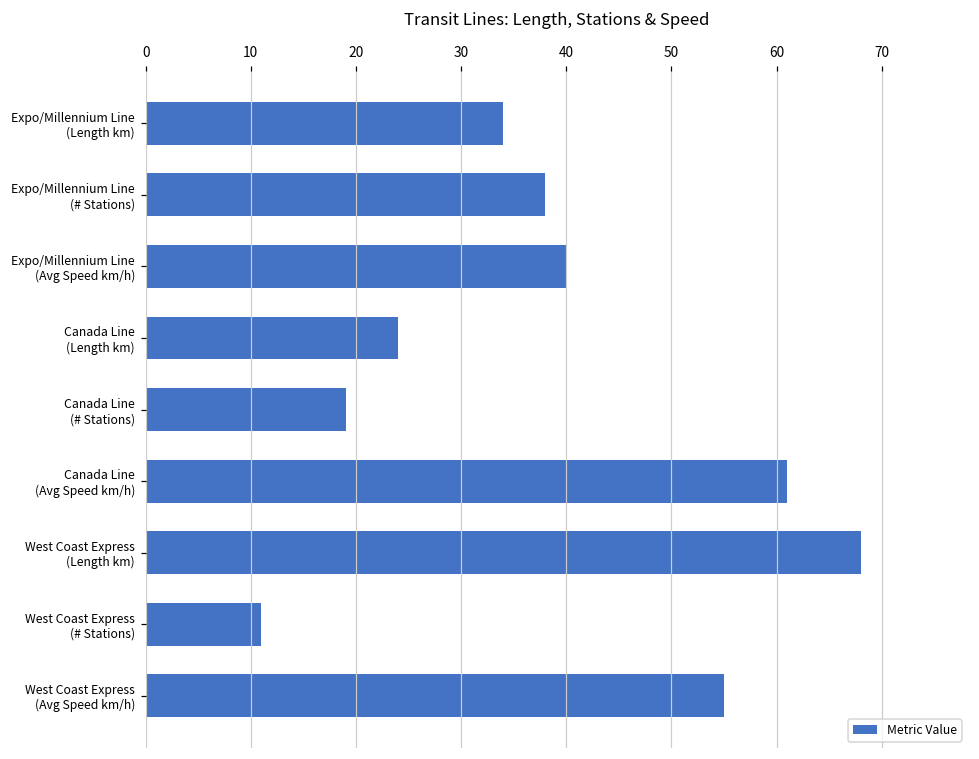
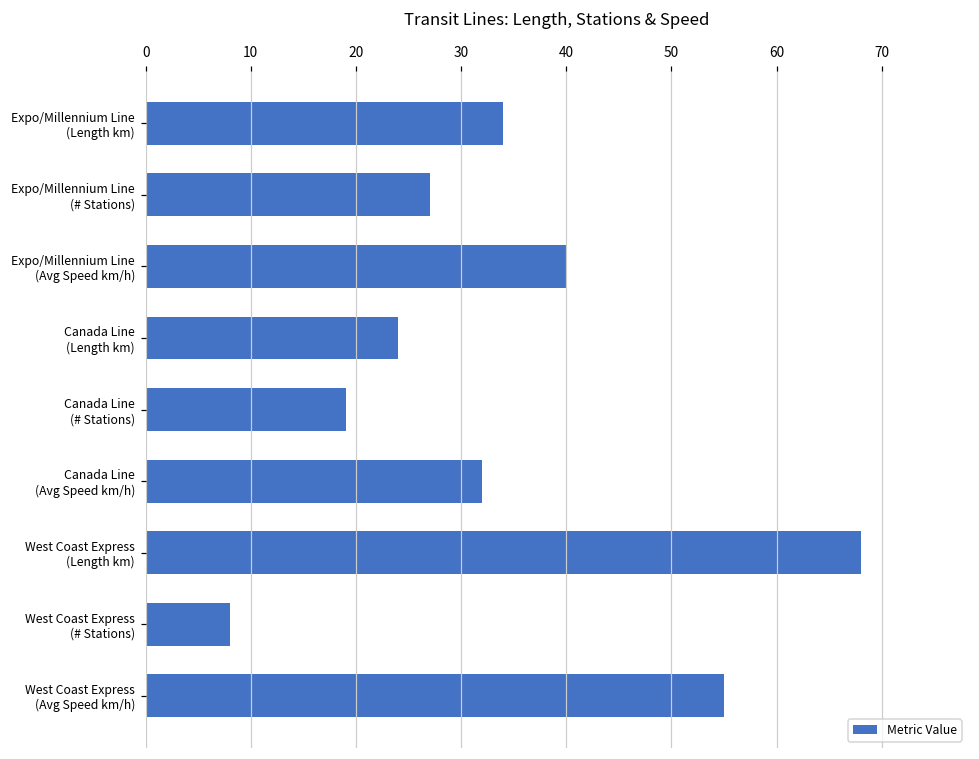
  {
    "Expo/Millennium Line (Length km)": 34,
-   "Expo/Millennium Line (# Stations)": 38,
+   "Expo/Millennium Line (# Stations)": 27,
    "Expo/Millennium Line (Avg Speed km/h)": 40,
    "Canada Line (Length km)": 24,
    "Canada Line (# Stations)": 19,
-   "Canada Line (Avg Speed km/h)": 61,
+   "Canada Line (Avg Speed km/h)": 32,
    "West Coast Express (Length km)": 68,
-   "West Coast Express (# Stations)": 11,
+   "West Coast Express (# Stations)": 8,
    "West Coast Express (Avg Speed km/h)": 55
  }
